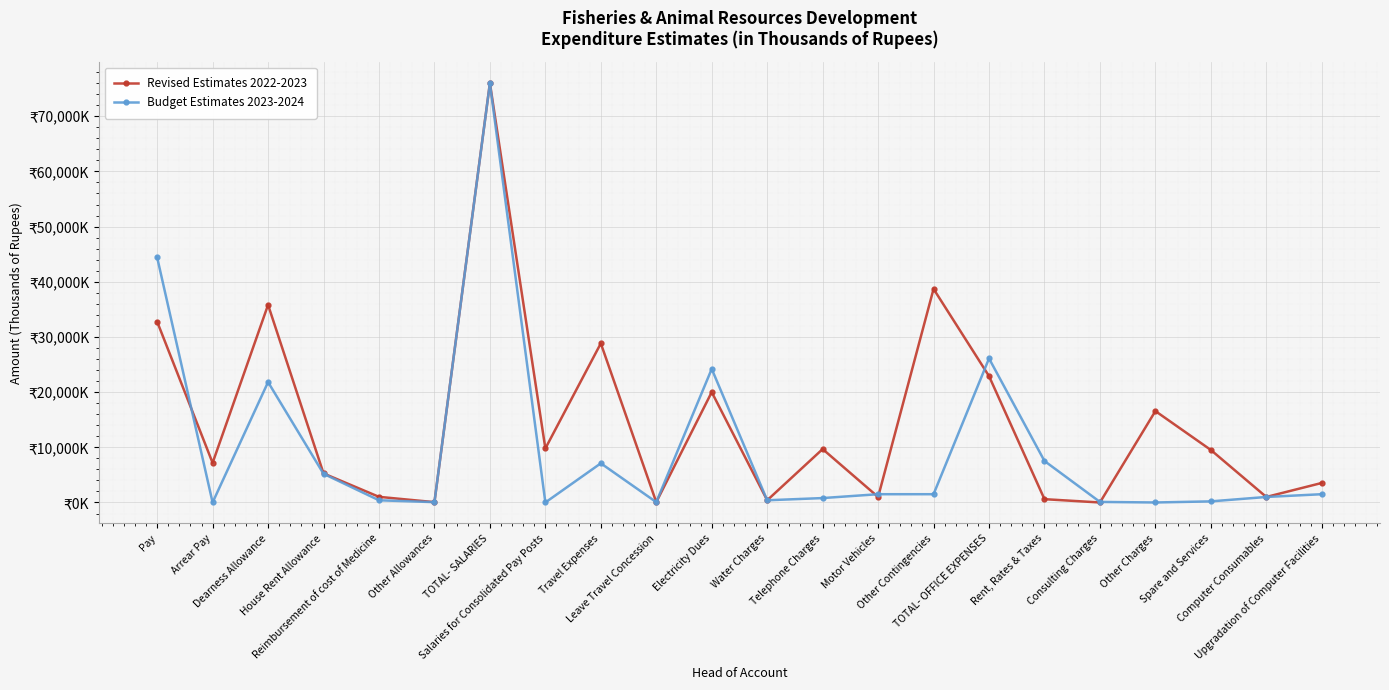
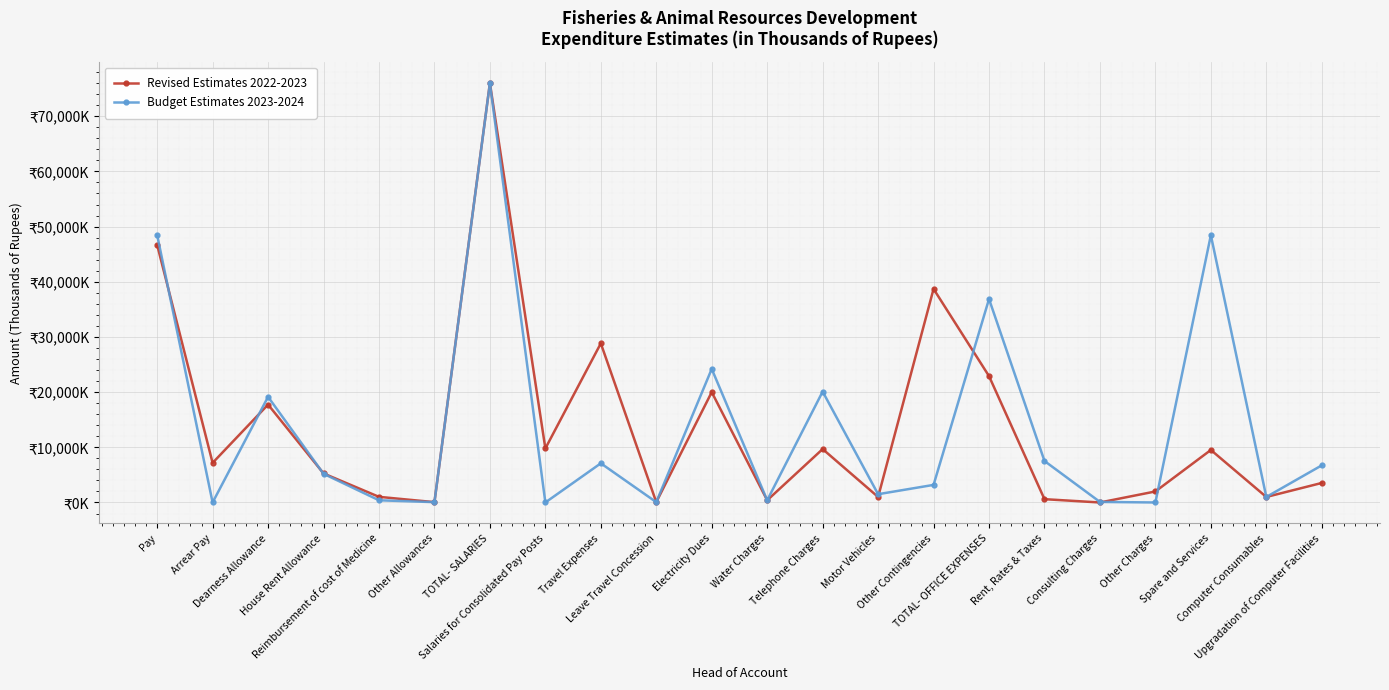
  {
    "Revised Estimates 2022-2023": {
-     "Pay": "₹33,000,000",
+     "Pay": "₹47,000,000",
      "Arrear Pay": "₹7,000,000",
-     "Dearness Allowance": "₹36,000,000",
+     "Dearness Allowance": "₹18,000,000",
      "Reimbursement of cost of Medicine": "₹1,000,000",
      "Salaries for Consolidated Pay Posts": "₹10,000,000",
      "Travel Expenses": "₹29,000,000",
      "Electricity Dues": "₹20,000,000",
      "Telephone Charges": "₹10,000,000",
      "Motor Vehicles": "₹1,000,000",
      "Other Contingencies": "₹39,000,000",
      "TOTAL- OFFICE EXPENSES": "₹23,000,000",
      "Rent, Rates & Taxes": "₹1,000,000",
-     "Other Charges": "₹17,000,000",
+     "Other Charges": "₹2,000,000",
      "Spare and Services": "₹10,000,000",
      "Upgradation of Computer Facilities": "₹4,000,000"
    },
    "Budget Estimates 2023-2024": {
-     "Pay": "₹44,000,000",
+     "Pay": "₹48,000,000",
      "Arrear Pay": "₹0",
-     "Dearness Allowance": "₹22,000,000",
+     "Dearness Allowance": "₹19,000,000",
      "Reimbursement of cost of Medicine": "₹0",
      "Salaries for Consolidated Pay Posts": "₹0",
      "Travel Expenses": "₹7,000,000",
      "Electricity Dues": "₹24,000,000",
-     "Telephone Charges": "₹1,000,000",
+     "Telephone Charges": "₹20,000,000",
      "Motor Vehicles": "₹2,000,000",
-     "Other Contingencies": "₹2,000,000",
-     "TOTAL- OFFICE EXPENSES": "₹26,000,000",
+     "Other Contingencies": "₹3,000,000",
+     "TOTAL- OFFICE EXPENSES": "₹37,000,000",
      "Rent, Rates & Taxes": "₹8,000,000",
      "Other Charges": "₹0",
-     "Spare and Services": "₹0",
-     "Upgradation of Computer Facilities": "₹2,000,000"
+     "Spare and Services": "₹48,000,000",
+     "Upgradation of Computer Facilities": "₹7,000,000"
    }
  }
